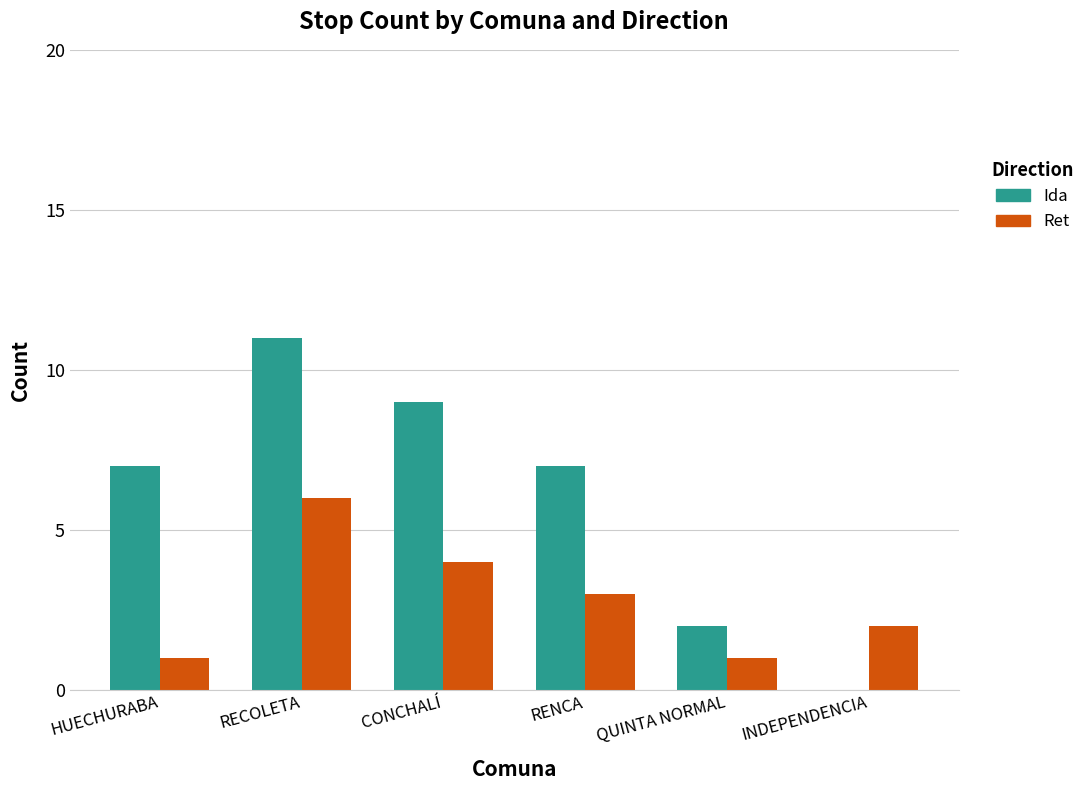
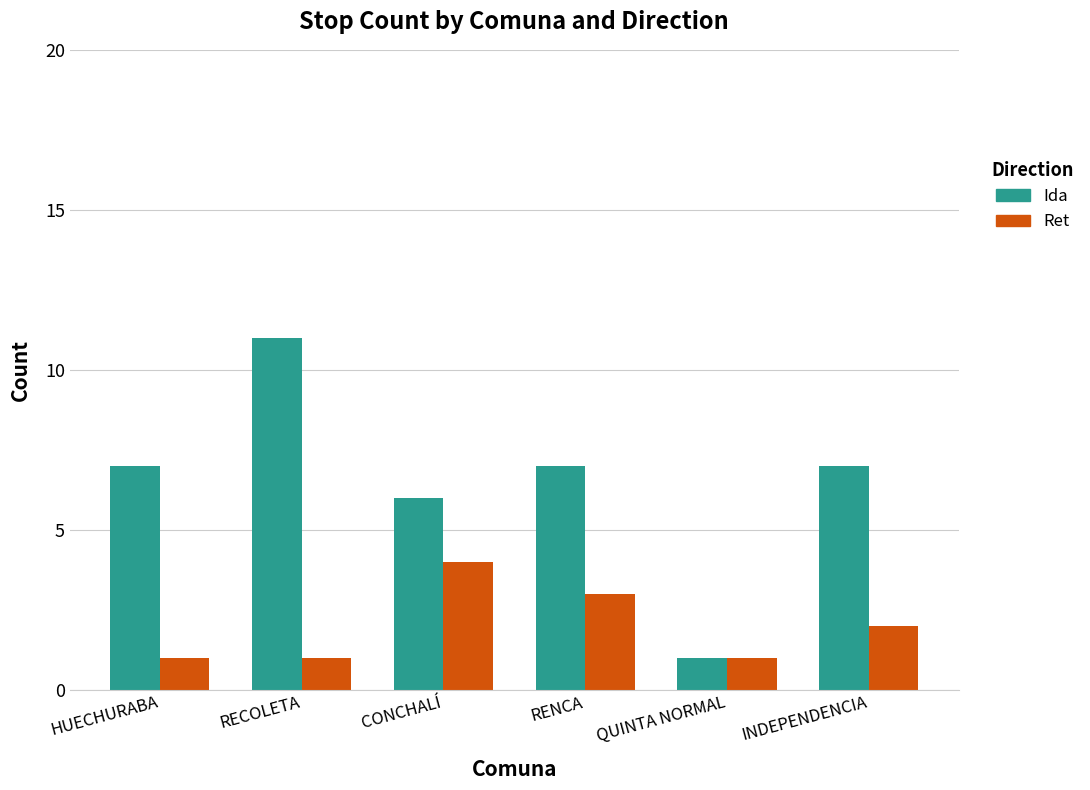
  {
    "Ida": {
      "HUECHURABA": 7,
      "RECOLETA": 11,
-     "CONCHALÍ": 9,
+     "CONCHALÍ": 6,
      "RENCA": 7,
-     "QUINTA NORMAL": 2,
-     "INDEPENDENCIA": 0
+     "QUINTA NORMAL": 1,
+     "INDEPENDENCIA": 7
    },
    "Ret": {
      "HUECHURABA": 1,
-     "RECOLETA": 6,
+     "RECOLETA": 1,
      "CONCHALÍ": 4,
      "RENCA": 3,
      "QUINTA NORMAL": 1,
      "INDEPENDENCIA": 2
    }
  }
